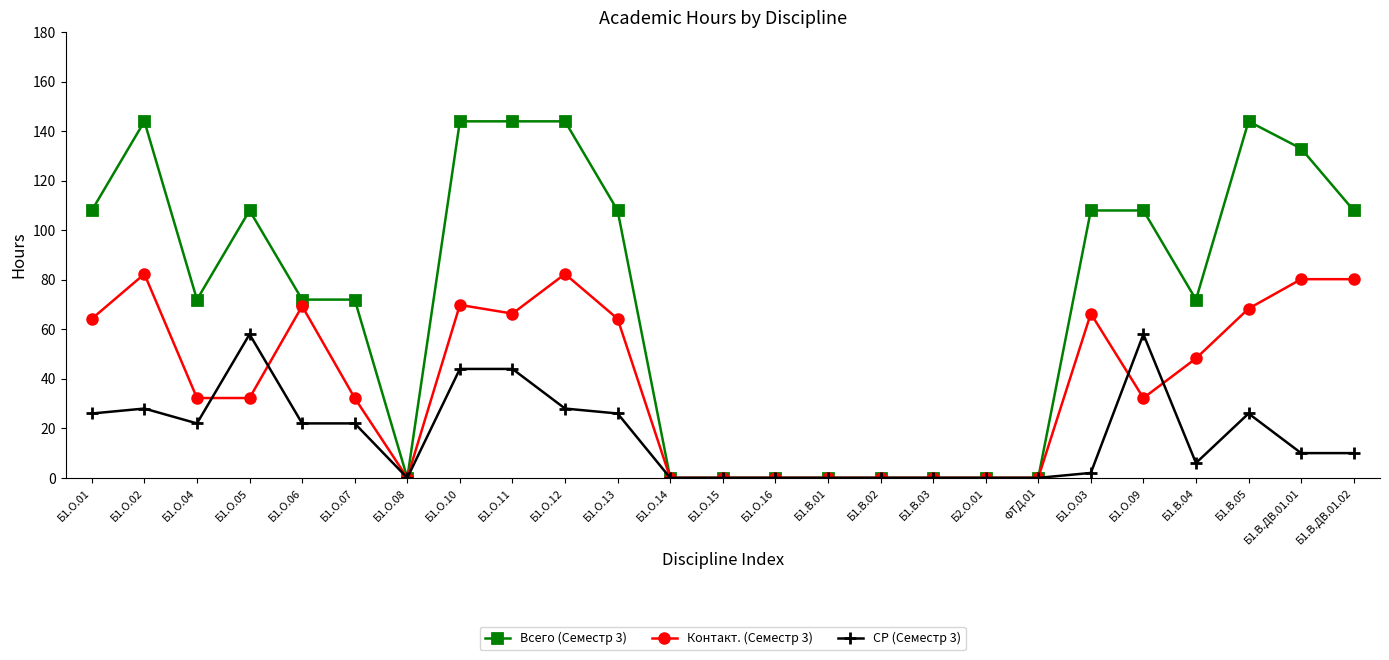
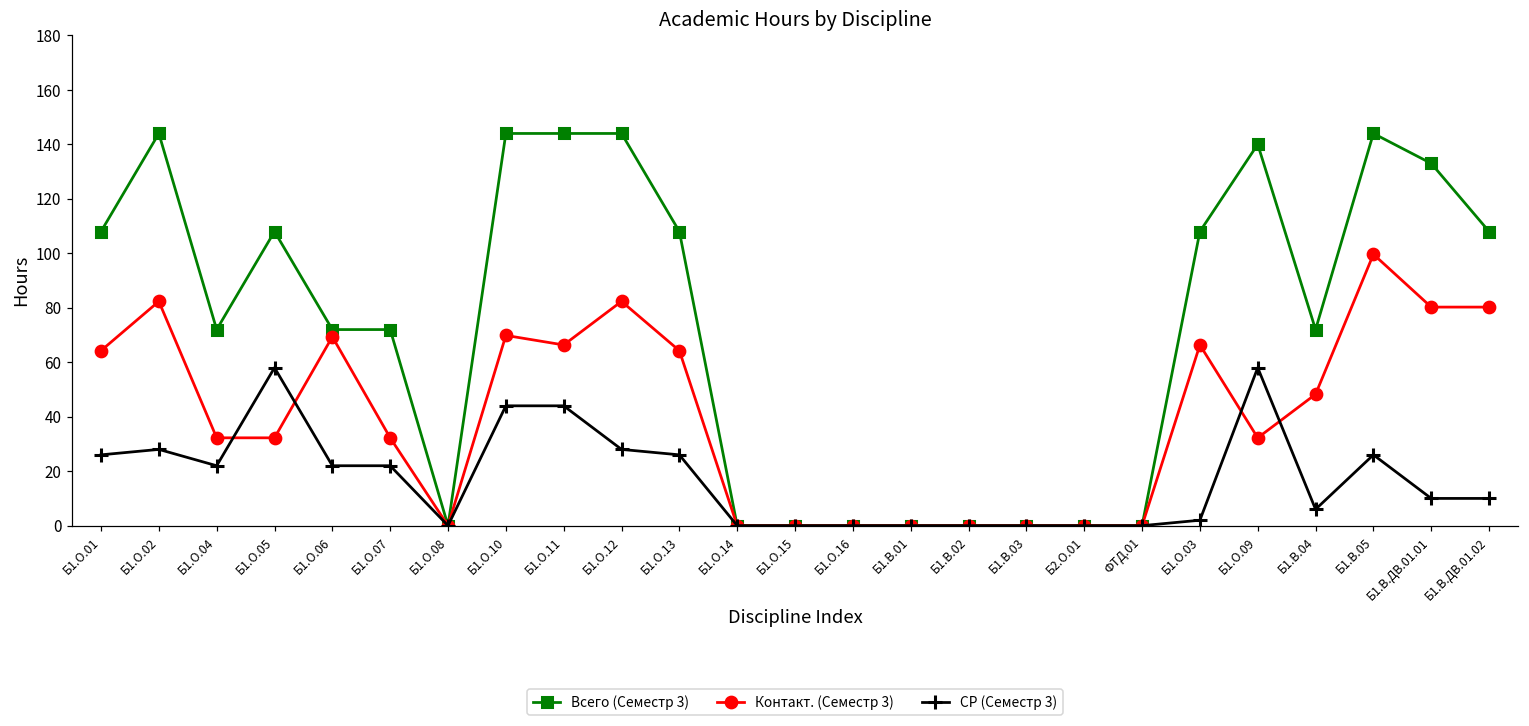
  {
    "Всего (Семестр 3)": {
      "Б1.О.01": 108,
      "Б1.О.02": 144,
      "Б1.О.04": 72,
      "Б1.О.05": 108,
      "Б1.О.06": 72,
      "Б1.О.07": 72,
      "Б1.О.10": 144,
      "Б1.О.11": 144,
      "Б1.О.12": 144,
      "Б1.О.13": 108,
      "Б1.О.03": 108,
-     "Б1.О.09": 108,
+     "Б1.О.09": 140,
      "Б1.В.04": 72,
      "Б1.В.05": 144,
      "Б1.В.ДВ.01.01": 133,
      "Б1.В.ДВ.01.02": 108
    },
    "Контакт. (Семестр 3)": {
      "Б1.О.01": 64,
      "Б1.О.02": 82,
      "Б1.О.04": 32,
      "Б1.О.05": 32,
      "Б1.О.06": 69,
      "Б1.О.07": 32,
      "Б1.О.10": 70,
      "Б1.О.11": 66,
      "Б1.О.12": 82,
      "Б1.О.13": 64,
      "Б1.О.03": 66,
      "Б1.О.09": 32,
      "Б1.В.04": 48,
-     "Б1.В.05": 68,
+     "Б1.В.05": 100,
      "Б1.В.ДВ.01.01": 80,
      "Б1.В.ДВ.01.02": 80
    },
    "СР (Семестр 3)": {
      "Б1.О.01": 26,
      "Б1.О.02": 28,
      "Б1.О.04": 22,
      "Б1.О.05": 58,
      "Б1.О.06": 22,
      "Б1.О.07": 22,
      "Б1.О.10": 44,
      "Б1.О.11": 44,
      "Б1.О.12": 28,
      "Б1.О.13": 26,
      "Б1.О.03": 2,
      "Б1.О.09": 58,
      "Б1.В.04": 6,
      "Б1.В.05": 26,
      "Б1.В.ДВ.01.01": 10,
      "Б1.В.ДВ.01.02": 10
    }
  }
